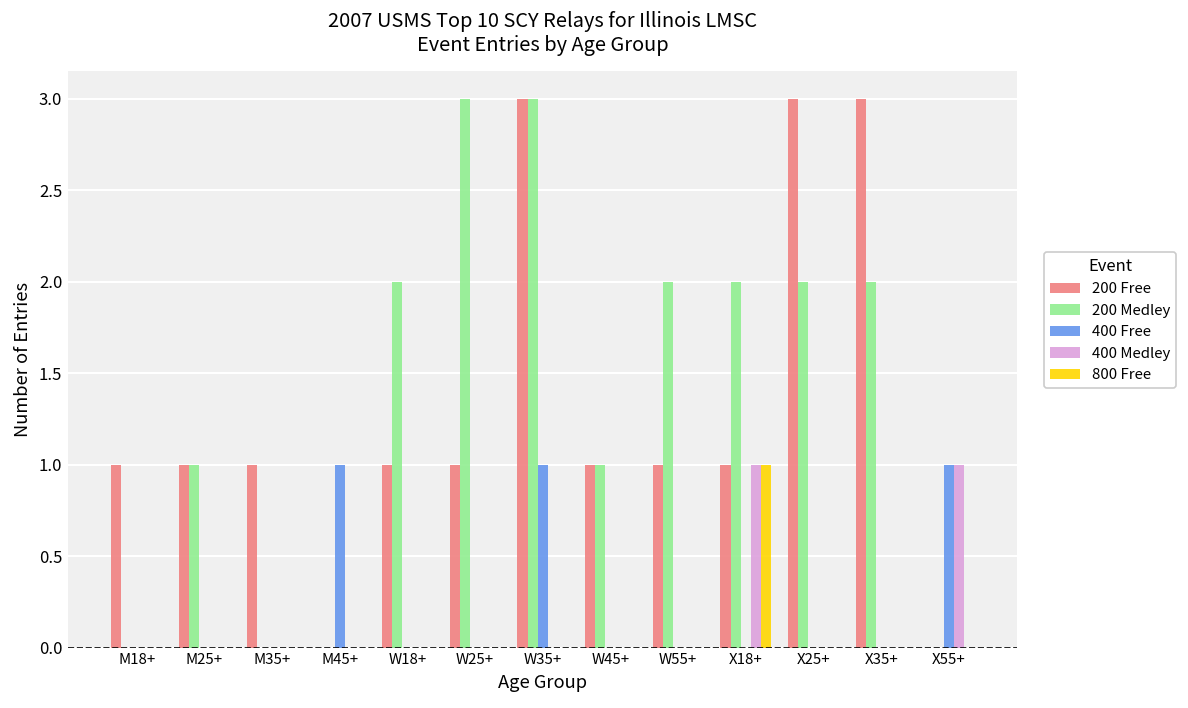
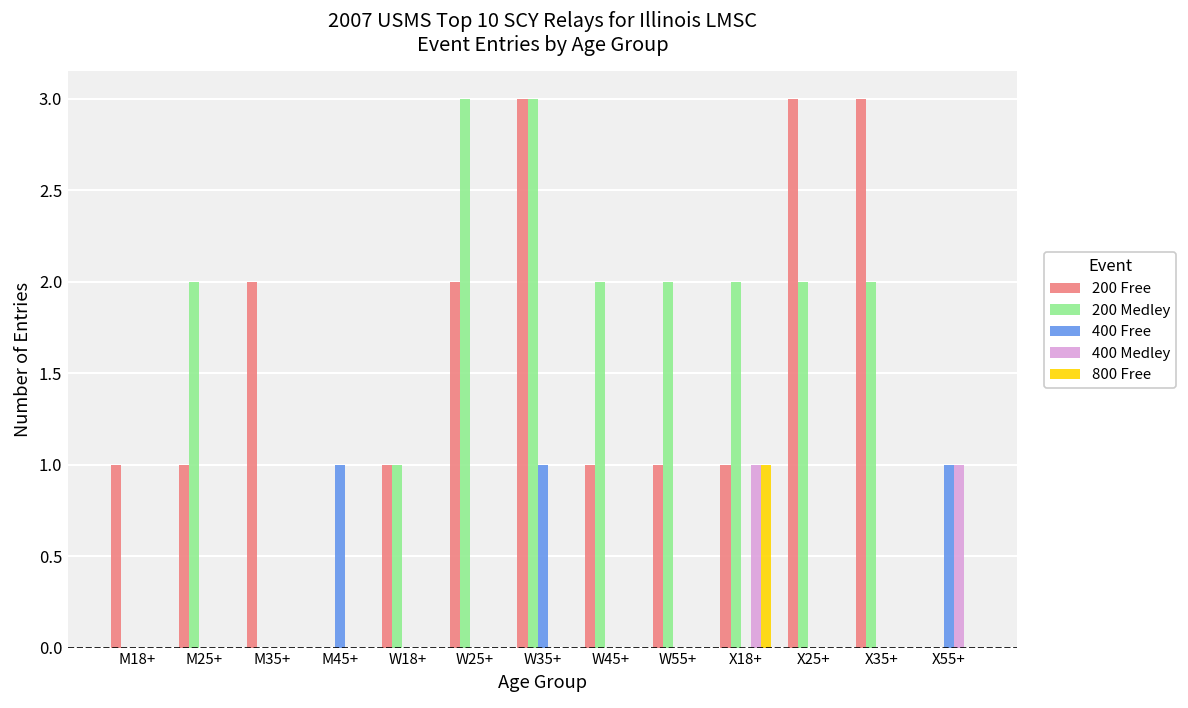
  {
    "200 Free": {
      "M18+": 1,
      "M25+": 1,
-     "M35+": 1,
+     "M35+": 2,
      "M45+": 0,
      "W18+": 1,
-     "W25+": 1,
+     "W25+": 2,
      "W35+": 3,
      "W45+": 1,
      "W55+": 1,
      "X18+": 1,
      "X25+": 3,
      "X35+": 3,
      "X55+": 0
    },
    "200 Medley": {
      "M18+": 0,
-     "M25+": 1,
+     "M25+": 2,
      "M35+": 0,
      "M45+": 0,
-     "W18+": 2,
+     "W18+": 1,
      "W25+": 3,
      "W35+": 3,
-     "W45+": 1,
+     "W45+": 2,
      "W55+": 2,
      "X18+": 2,
      "X25+": 2,
      "X35+": 2,
      "X55+": 0
    },
    "400 Free": {
      "M18+": 0,
      "M25+": 0,
      "M35+": 0,
      "M45+": 1,
      "W18+": 0,
      "W25+": 0,
      "W35+": 1,
      "W45+": 0,
      "W55+": 0,
      "X18+": 0,
      "X25+": 0,
      "X35+": 0,
      "X55+": 1
    },
    "400 Medley": {
      "M18+": 0,
      "M25+": 0,
      "M35+": 0,
      "M45+": 0,
      "W18+": 0,
      "W25+": 0,
      "W35+": 0,
      "W45+": 0,
      "W55+": 0,
      "X18+": 1,
      "X25+": 0,
      "X35+": 0,
      "X55+": 1
    },
    "800 Free": {
      "M18+": 0,
      "M25+": 0,
      "M35+": 0,
      "M45+": 0,
      "W18+": 0,
      "W25+": 0,
      "W35+": 0,
      "W45+": 0,
      "W55+": 0,
      "X18+": 1,
      "X25+": 0,
      "X35+": 0,
      "X55+": 0
    }
  }
